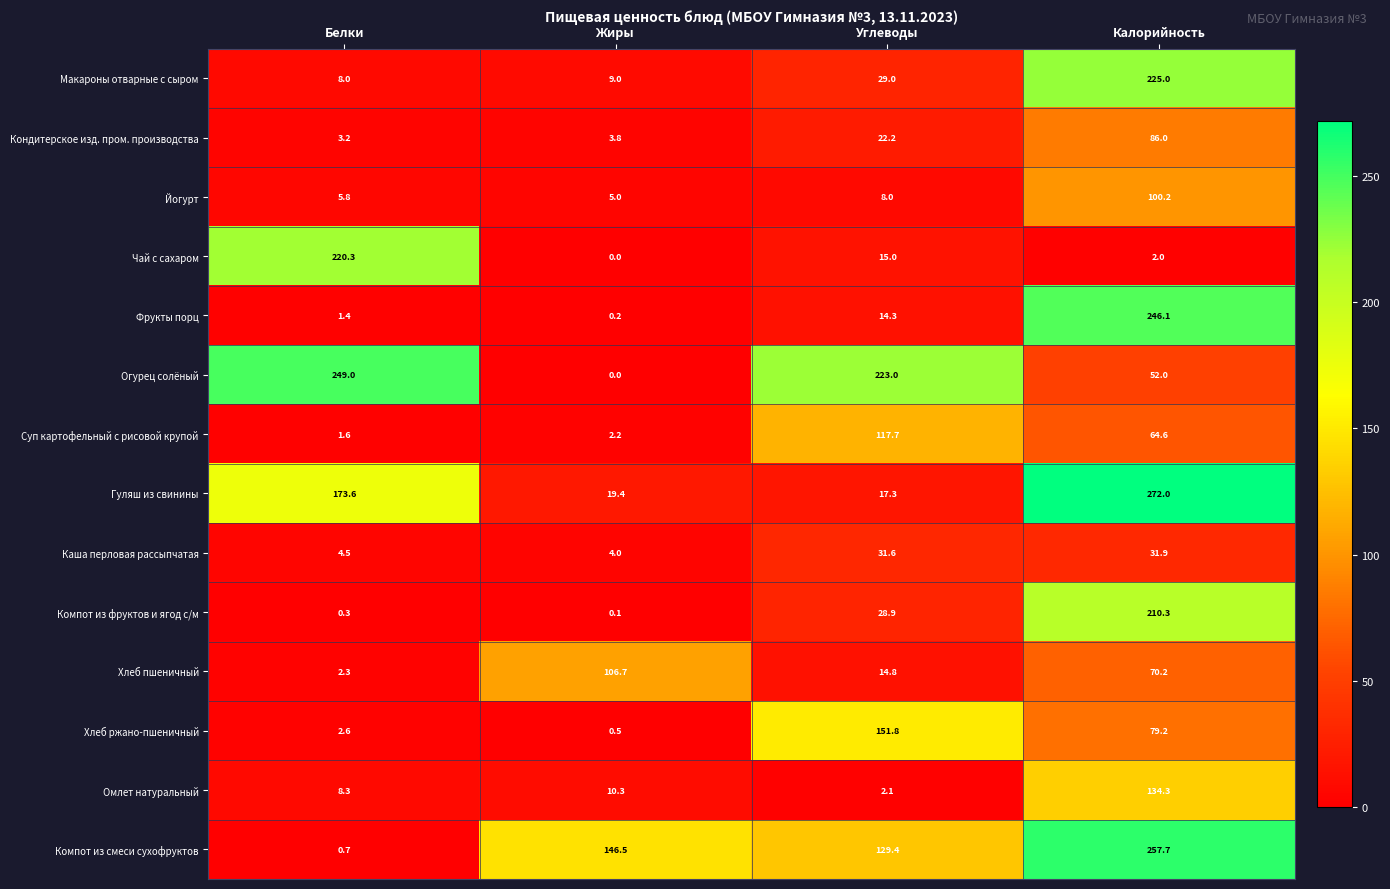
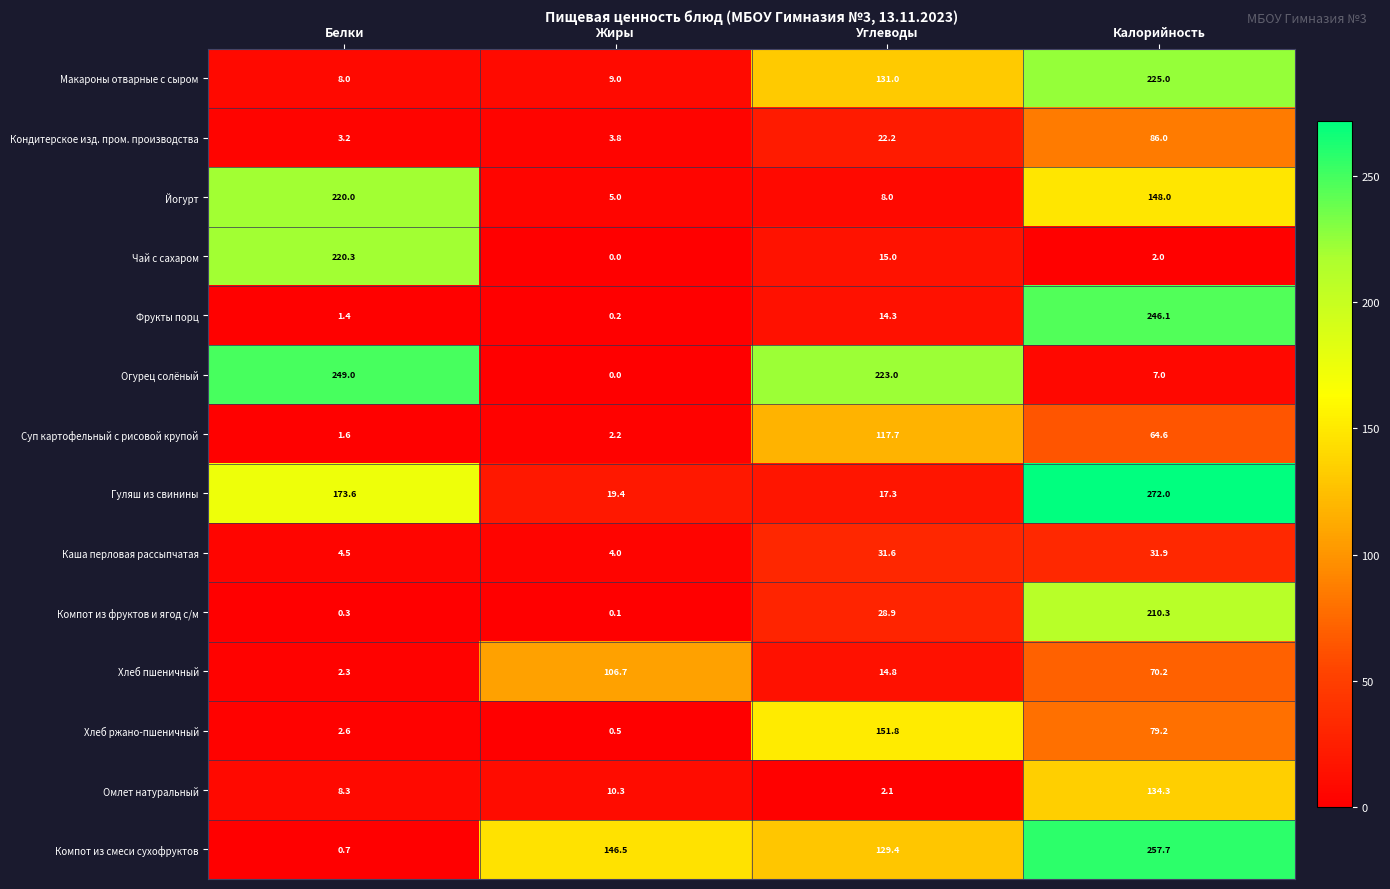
  {
    "Макароны отварные с сыром": {
      "Белки": 8.0,
      "Жиры": 9.0,
-     "Углеводы": 29.0,
+     "Углеводы": 131.0,
      "Калорийность": 225.0
    },
    "Кондитерское изд. пром. производства": {
      "Белки": 3.2,
      "Жиры": 3.8,
      "Углеводы": 22.2,
      "Калорийность": 86.0
    },
    "Йогурт": {
-     "Белки": 5.8,
+     "Белки": 220.0,
      "Жиры": 5.0,
      "Углеводы": 8.0,
-     "Калорийность": 100.2
+     "Калорийность": 148.0
    },
    "Чай с сахаром": {
      "Белки": 220.3,
      "Жиры": 0.0,
      "Углеводы": 15.0,
      "Калорийность": 2.0
    },
    "Фрукты порц": {
      "Белки": 1.4,
      "Жиры": 0.2,
      "Углеводы": 14.3,
      "Калорийность": 246.1
    },
    "Огурец солёный": {
      "Белки": 249.0,
      "Жиры": 0.0,
      "Углеводы": 223.0,
-     "Калорийность": 52.0
+     "Калорийность": 7.0
    },
    "Суп картофельный с рисовой крупой": {
      "Белки": 1.6,
      "Жиры": 2.2,
      "Углеводы": 117.7,
      "Калорийность": 64.6
    },
    "Гуляш из свинины": {
      "Белки": 173.6,
      "Жиры": 19.4,
      "Углеводы": 17.3,
      "Калорийность": 272.0
    },
    "Каша перловая рассыпчатая": {
      "Белки": 4.5,
      "Жиры": 4.0,
      "Углеводы": 31.6,
      "Калорийность": 31.9
    },
    "Компот из фруктов и ягод с/м": {
      "Белки": 0.3,
      "Жиры": 0.1,
      "Углеводы": 28.9,
      "Калорийность": 210.3
    },
    "Хлеб пшеничный": {
      "Белки": 2.3,
      "Жиры": 106.7,
      "Углеводы": 14.8,
      "Калорийность": 70.2
    },
    "Хлеб ржано-пшеничный": {
      "Белки": 2.6,
      "Жиры": 0.5,
      "Углеводы": 151.8,
      "Калорийность": 79.2
    },
    "Омлет натуральный": {
      "Белки": 8.3,
      "Жиры": 10.3,
      "Углеводы": 2.1,
      "Калорийность": 134.3
    },
    "Компот из смеси сухофруктов": {
      "Белки": 0.7,
      "Жиры": 146.5,
      "Углеводы": 129.4,
      "Калорийность": 257.7
    }
  }
